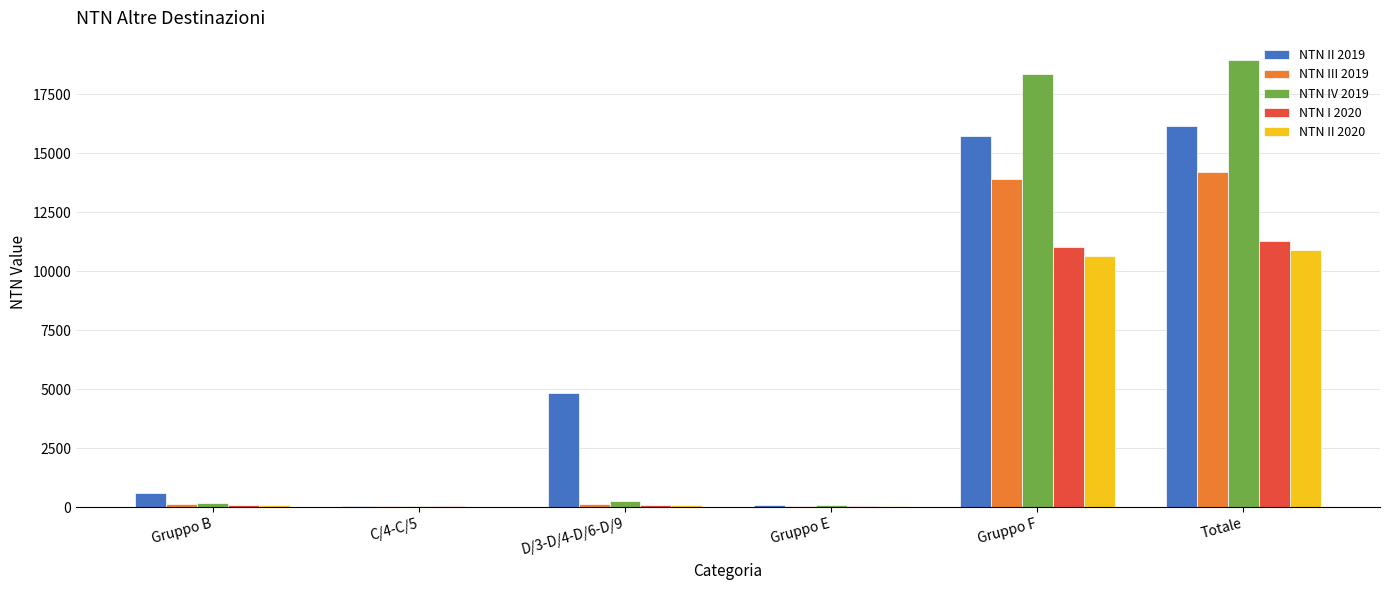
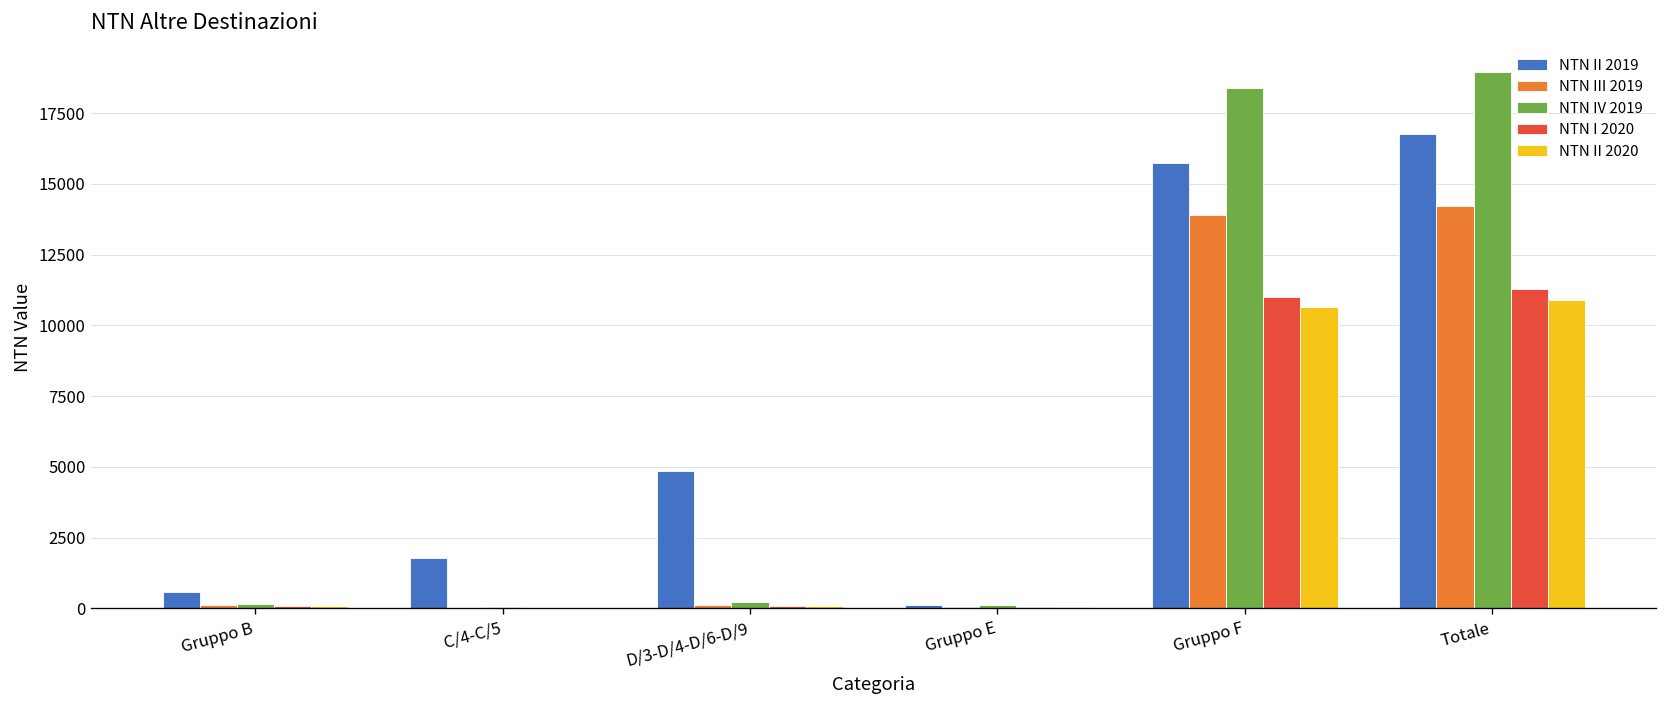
  {
    "NTN II 2019": {
      "Gruppo B": 600,
-     "C/4-C/5": 0,
+     "C/4-C/5": 1800,
      "D/3-D/4-D/6-D/9": 4800,
      "Gruppo F": 15800,
-     "Totale": 16200
+     "Totale": 16800
    },
    "NTN IV 2019": {
      "Gruppo B": 200,
      "D/3-D/4-D/6-D/9": 200,
      "Gruppo F": 18400,
      "Totale": 18900
    },
    "NTN II 2020": {
      "Gruppo F": 10700,
      "Totale": 10900
    }
  }
